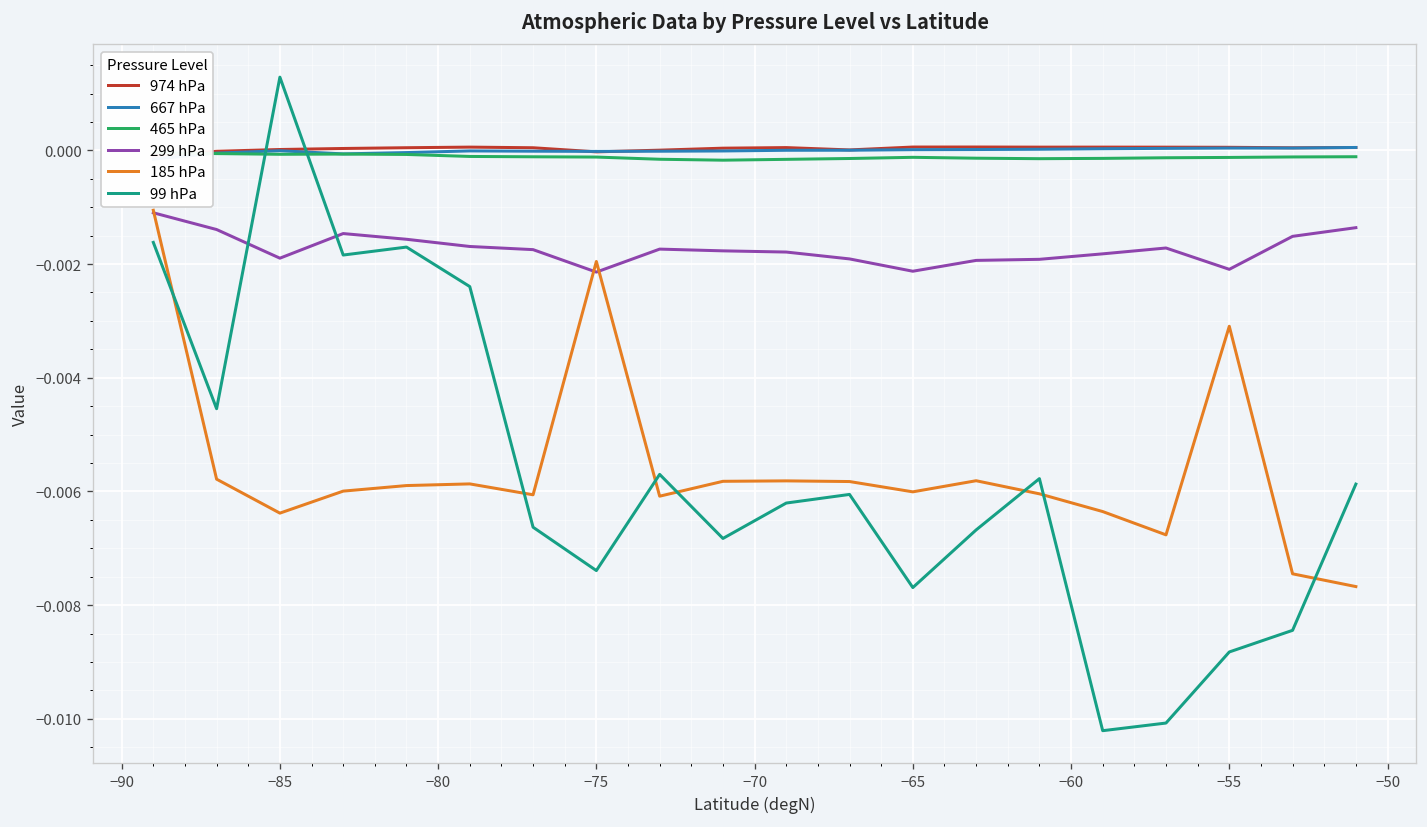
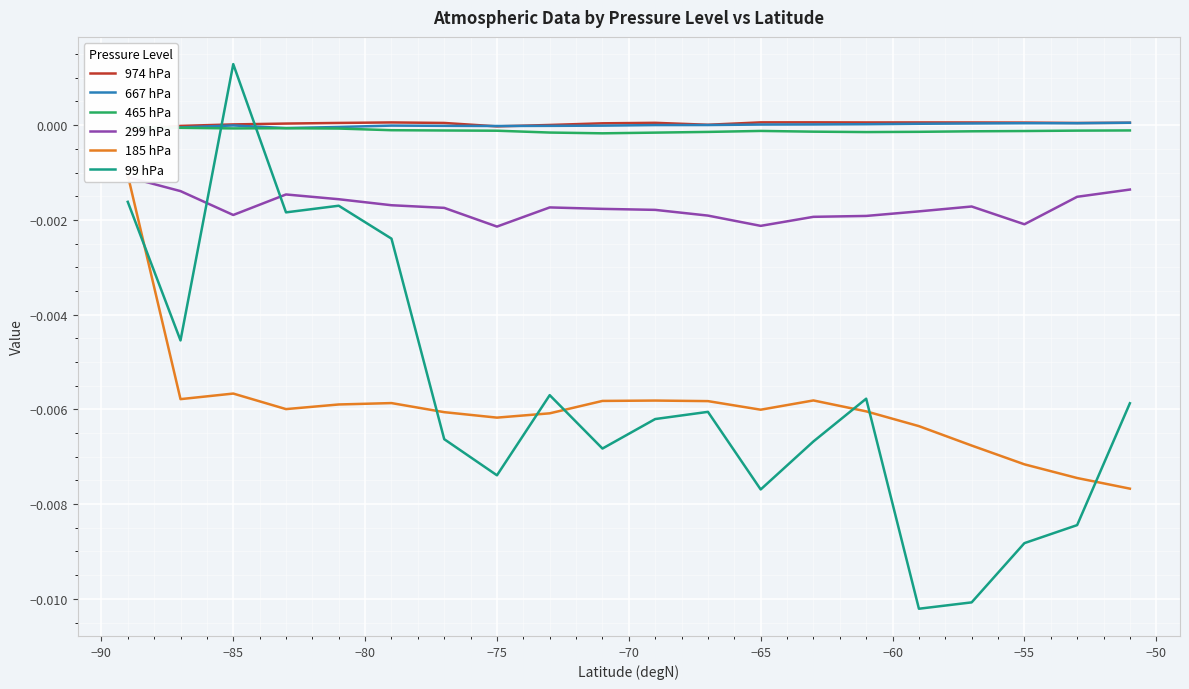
  {
    "299 hPa": {
      "−85": -0.0019,
      "−75": -0.0021,
      "−65": -0.0021,
      "−55": -0.0021
    },
    "185 hPa": {
-     "−85": -0.0064,
-     "−75": -0.0020,
+     "−85": -0.0057,
+     "−75": -0.0062,
      "−65": -0.0060,
-     "−55": -0.0031
+     "−55": -0.0072
    }
  }
